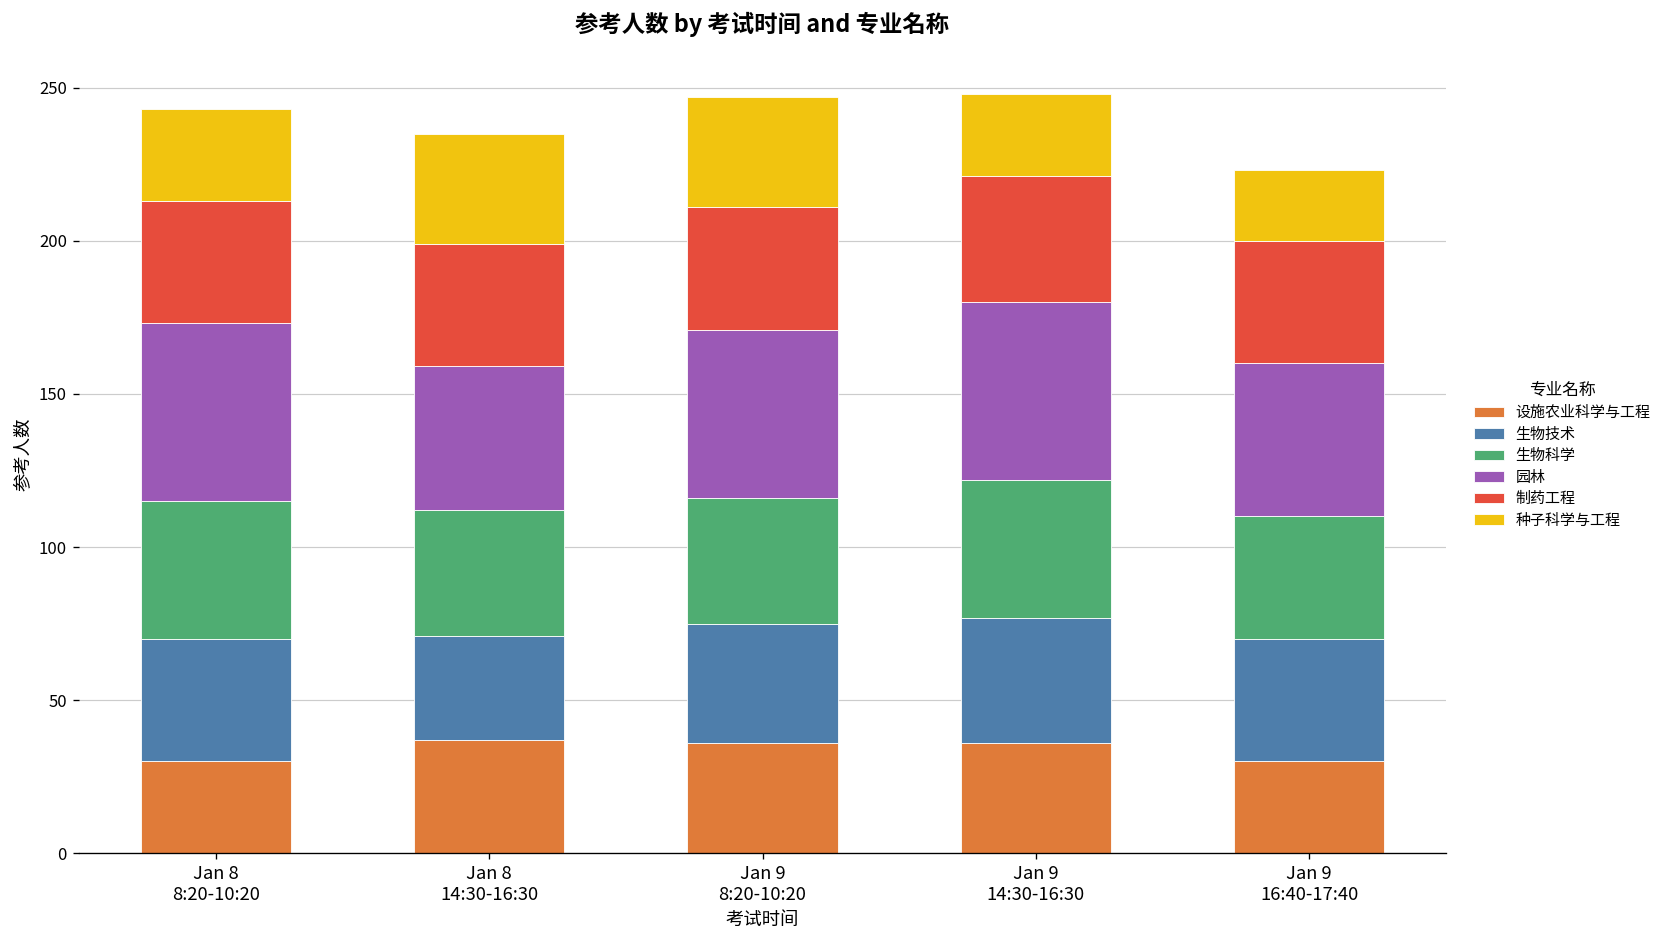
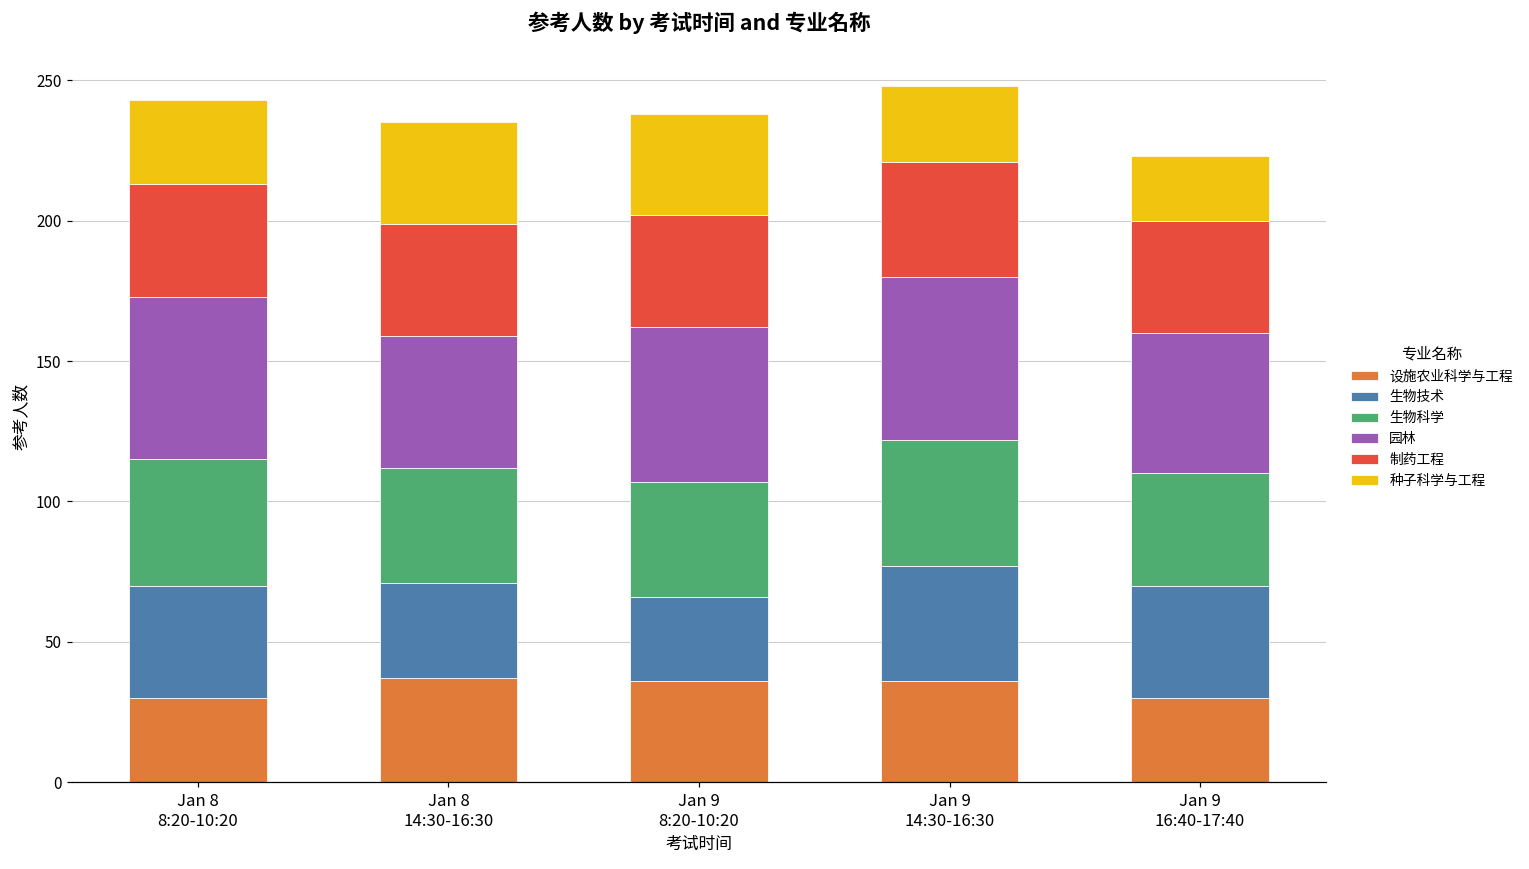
  {
    "生物技术": {
      "Jan 8 8:20-10:20": 40,
      "Jan 8 14:30-16:30": 34,
-     "Jan 9 8:20-10:20": 39,
+     "Jan 9 8:20-10:20": 30,
      "Jan 9 14:30-16:30": 41,
      "Jan 9 16:40-17:40": 40
    },
    "生物科学": {
      "Jan 8 8:20-10:20": 45,
      "Jan 8 14:30-16:30": 41,
      "Jan 9 8:20-10:20": 41,
      "Jan 9 14:30-16:30": 45,
      "Jan 9 16:40-17:40": 40
    },
    "园林": {
      "Jan 8 8:20-10:20": 58,
      "Jan 8 14:30-16:30": 47,
      "Jan 9 8:20-10:20": 55,
      "Jan 9 14:30-16:30": 58,
      "Jan 9 16:40-17:40": 50
    },
    "种子科学与工程": {
      "Jan 8 8:20-10:20": 30,
      "Jan 8 14:30-16:30": 36,
      "Jan 9 8:20-10:20": 36,
      "Jan 9 14:30-16:30": 27,
      "Jan 9 16:40-17:40": 23
    }
  }
